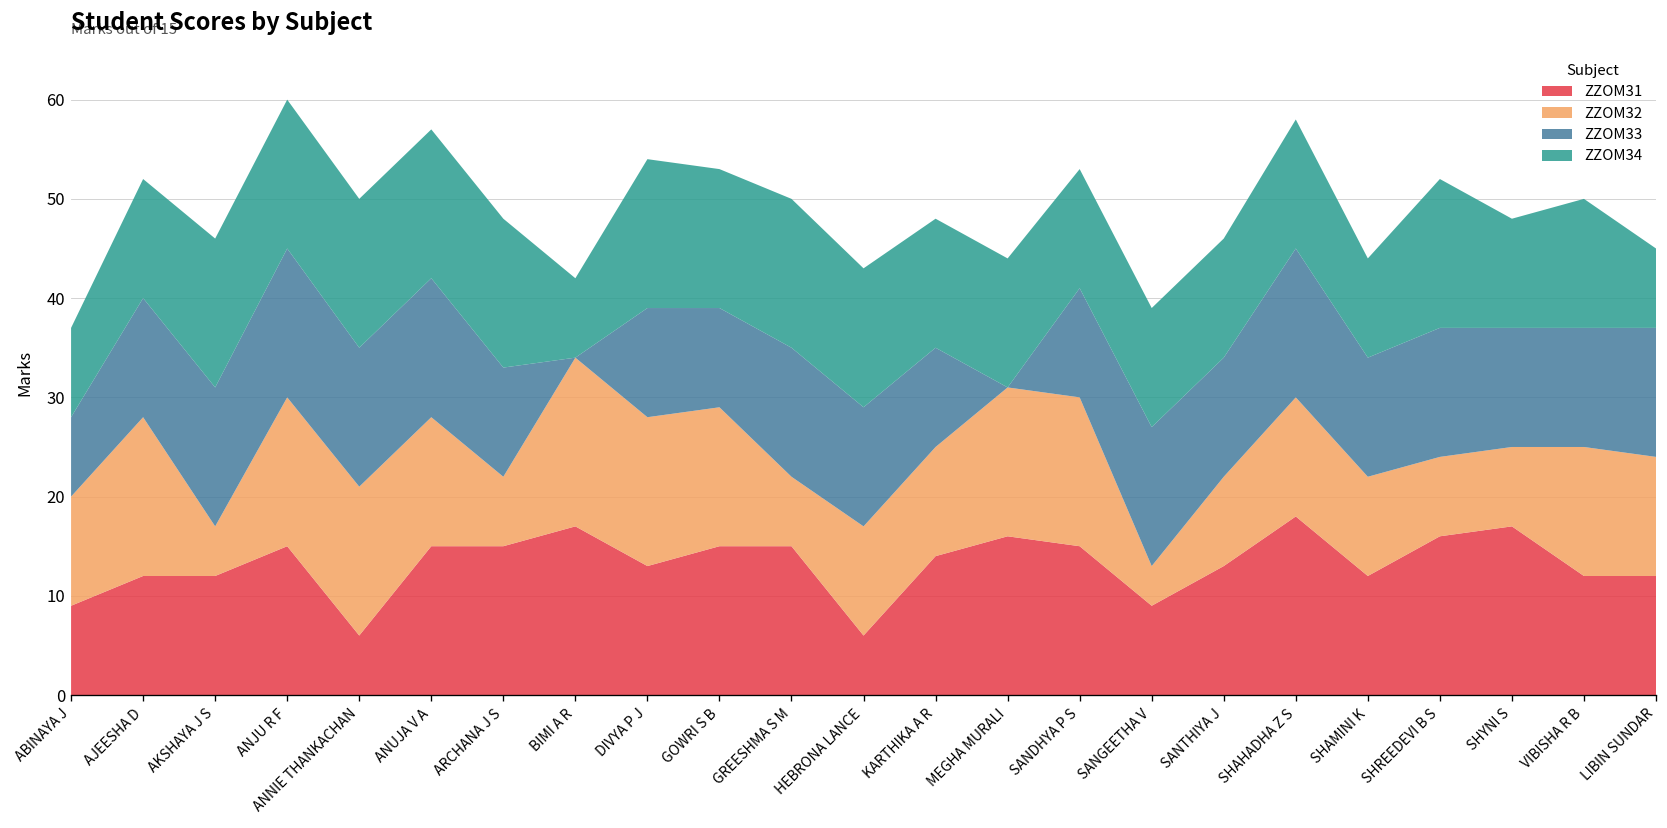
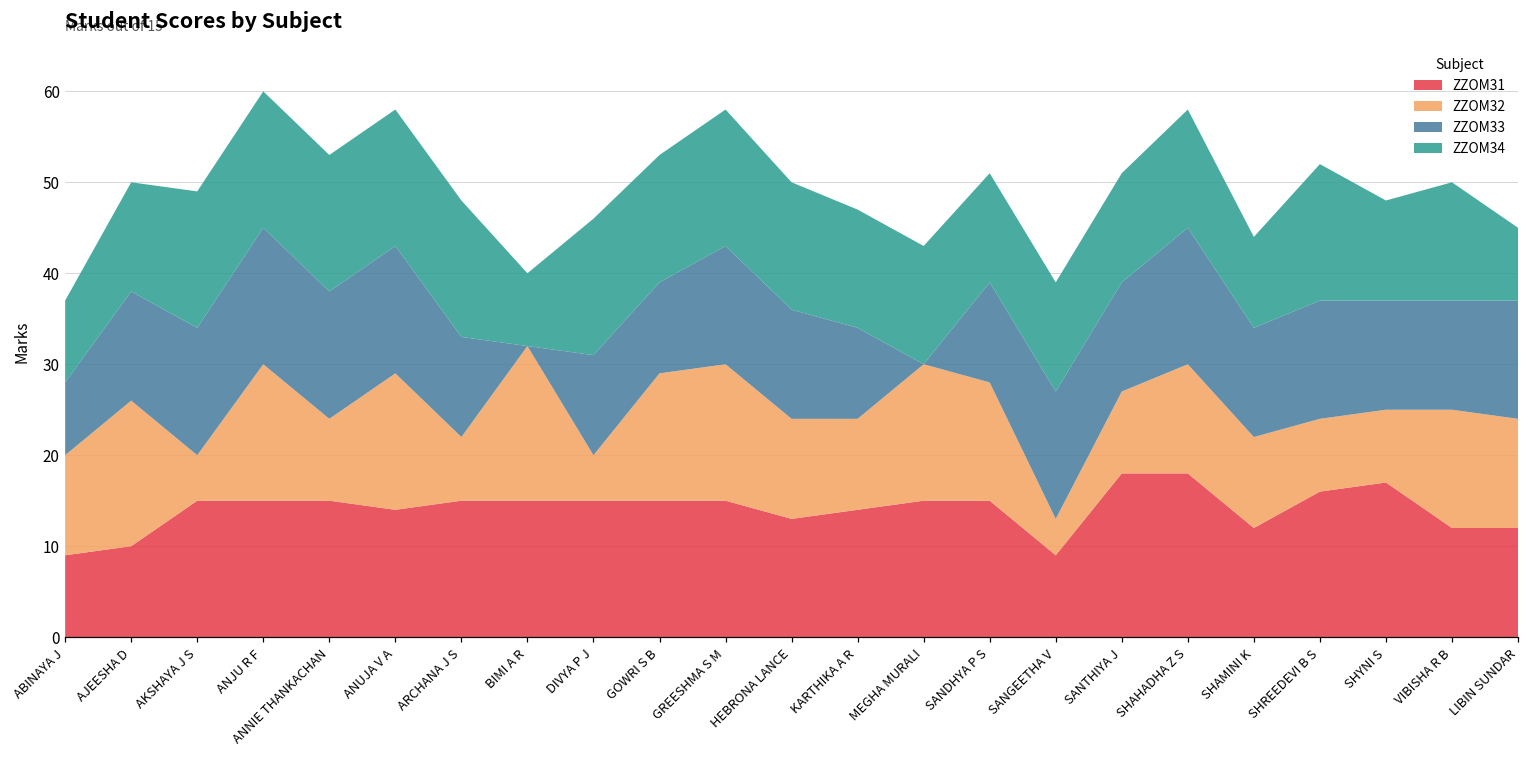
  {
    "ZZOM31": {
      "ABINAYA J": 9,
-     "AJEESHA D": 12,
-     "AKSHAYA J S": 12,
+     "AJEESHA D": 10,
+     "AKSHAYA J S": 15,
      "ANJU R F": 15,
-     "ANNIE THANKACHAN": 6,
-     "ANUJA V A": 15,
+     "ANNIE THANKACHAN": 15,
+     "ANUJA V A": 14,
      "ARCHANA J S": 15,
-     "BIMI A R": 17,
-     "DIVYA P J": 13,
+     "BIMI A R": 15,
+     "DIVYA P J": 15,
      "GOWRI S B": 15,
      "GREESHMA S M": 15,
-     "HEBRONA LANCE": 6,
+     "HEBRONA LANCE": 13,
      "KARTHIKA A R": 14,
-     "MEGHA MURALI": 16,
+     "MEGHA MURALI": 15,
      "SANDHYA P S": 15,
      "SANGEETHA V": 9,
-     "SANTHIYA J": 13,
+     "SANTHIYA J": 18,
      "SHAHADHA Z S": 18,
      "SHAMINI K": 12,
      "SHREEDEVI B S": 16,
      "SHYNI S": 17,
      "VIBISHA R B": 12,
      "LIBIN SUNDAR": 12
    },
    "ZZOM32": {
      "ABINAYA J": 11,
      "AJEESHA D": 16,
      "AKSHAYA J S": 5,
      "ANJU R F": 15,
-     "ANNIE THANKACHAN": 15,
-     "ANUJA V A": 13,
+     "ANNIE THANKACHAN": 9,
+     "ANUJA V A": 15,
      "ARCHANA J S": 7,
-     "DIVYA P J": 15,
+     "DIVYA P J": 5,
      "GOWRI S B": 14,
-     "GREESHMA S M": 7,
+     "GREESHMA S M": 15,
      "HEBRONA LANCE": 11,
-     "KARTHIKA A R": 11,
-     "SANDHYA P S": 15,
+     "KARTHIKA A R": 10,
+     "SANDHYA P S": 13,
      "SANGEETHA V": 4,
      "SANTHIYA J": 9,
      "SHAHADHA Z S": 12,
      "SHAMINI K": 10,
      "SHREEDEVI B S": 8,
      "SHYNI S": 8,
      "VIBISHA R B": 13,
      "LIBIN SUNDAR": 12
    }
  }
